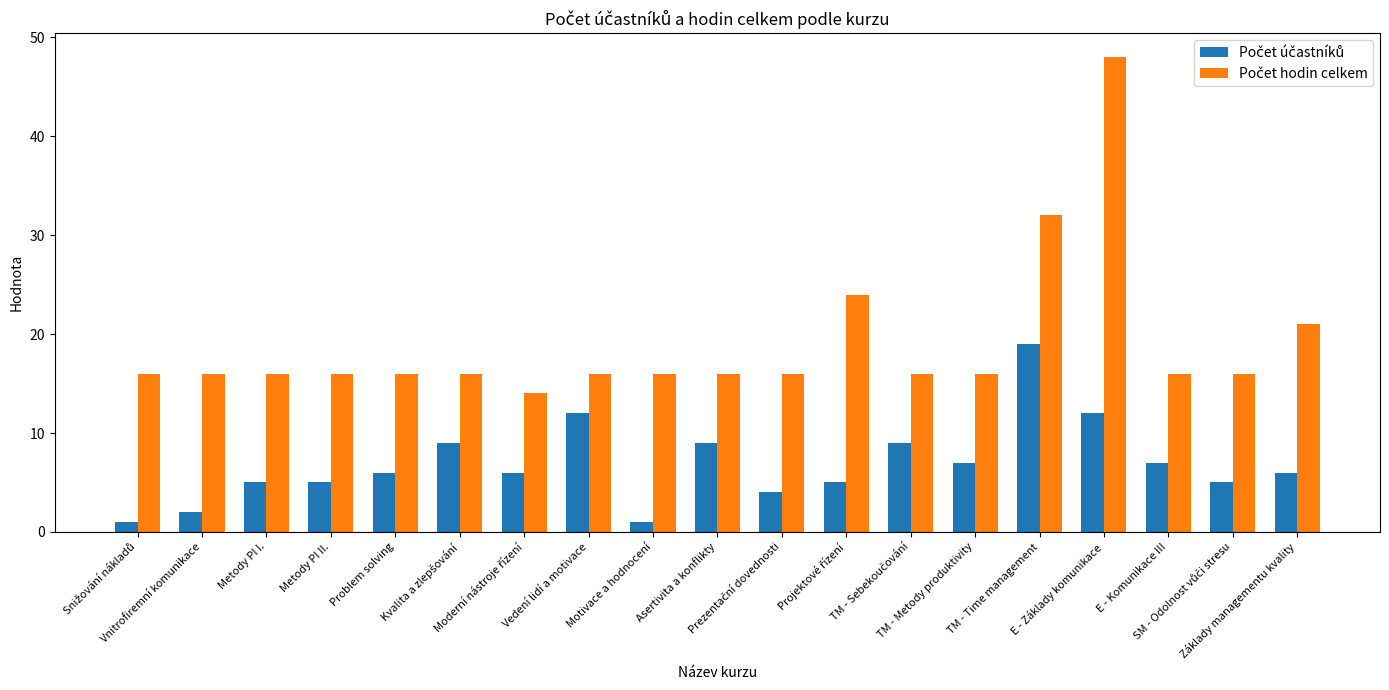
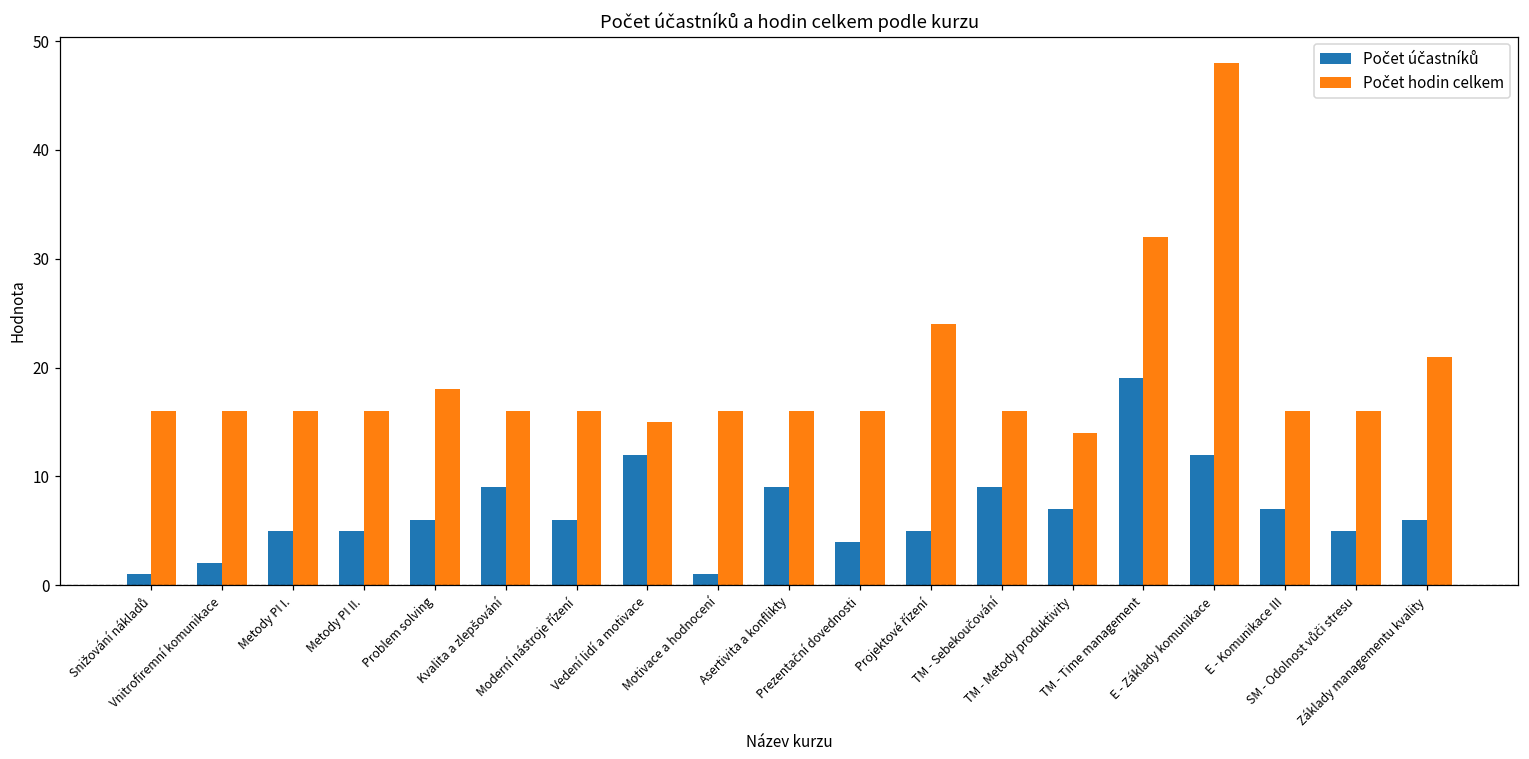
  {
    "Počet účastníků": {
      "Snižování nákladů": 1,
      "Vnitrofiremní komunikace": 2,
      "Metody PI I.": 5,
      "Metody PI II.": 5,
      "Problem solving": 6,
      "Kvalita a zlepšování": 9,
      "Moderní nástroje řízení": 6,
      "Vedení lidí a motivace": 12,
      "Motivace a hodnocení": 1,
      "Asertivita a konflikty": 9,
      "Prezentační dovednosti": 4,
      "Projektové řízení": 5,
      "TM - Sebekoučování": 9,
      "TM - Metody produktivity": 7,
      "TM - Time management": 19,
      "E - Základy komunikace": 12,
      "E - Komunikace III": 7,
      "SM - Odolnost vůči stresu": 5,
      "Základy managementu kvality": 6
    },
    "Počet hodin celkem": {
      "Snižování nákladů": 16,
      "Vnitrofiremní komunikace": 16,
      "Metody PI I.": 16,
      "Metody PI II.": 16,
-     "Problem solving": 16,
+     "Problem solving": 18,
      "Kvalita a zlepšování": 16,
-     "Moderní nástroje řízení": 14,
-     "Vedení lidí a motivace": 16,
+     "Moderní nástroje řízení": 16,
+     "Vedení lidí a motivace": 15,
      "Motivace a hodnocení": 16,
      "Asertivita a konflikty": 16,
      "Prezentační dovednosti": 16,
      "Projektové řízení": 24,
      "TM - Sebekoučování": 16,
-     "TM - Metody produktivity": 16,
+     "TM - Metody produktivity": 14,
      "TM - Time management": 32,
      "E - Základy komunikace": 48,
      "E - Komunikace III": 16,
      "SM - Odolnost vůči stresu": 16,
      "Základy managementu kvality": 21
    }
  }
